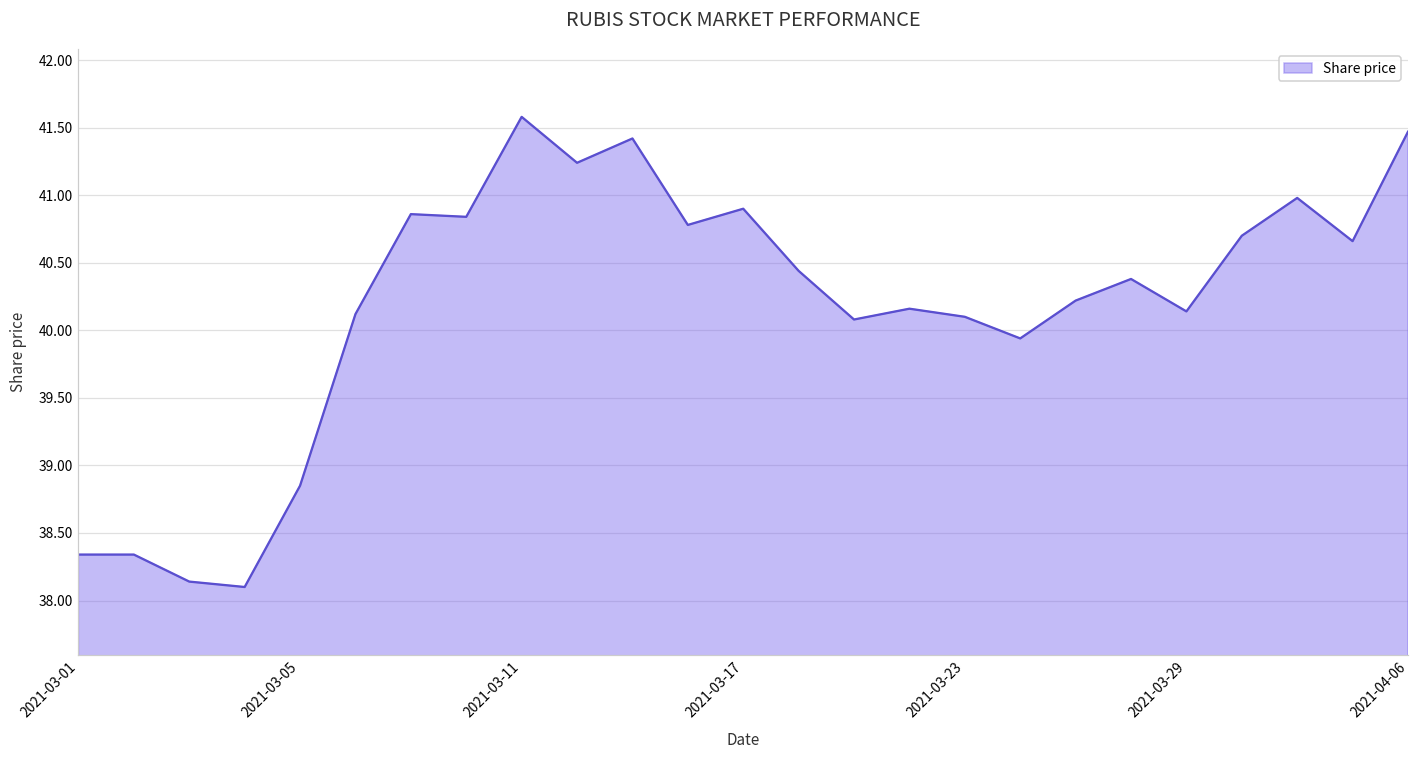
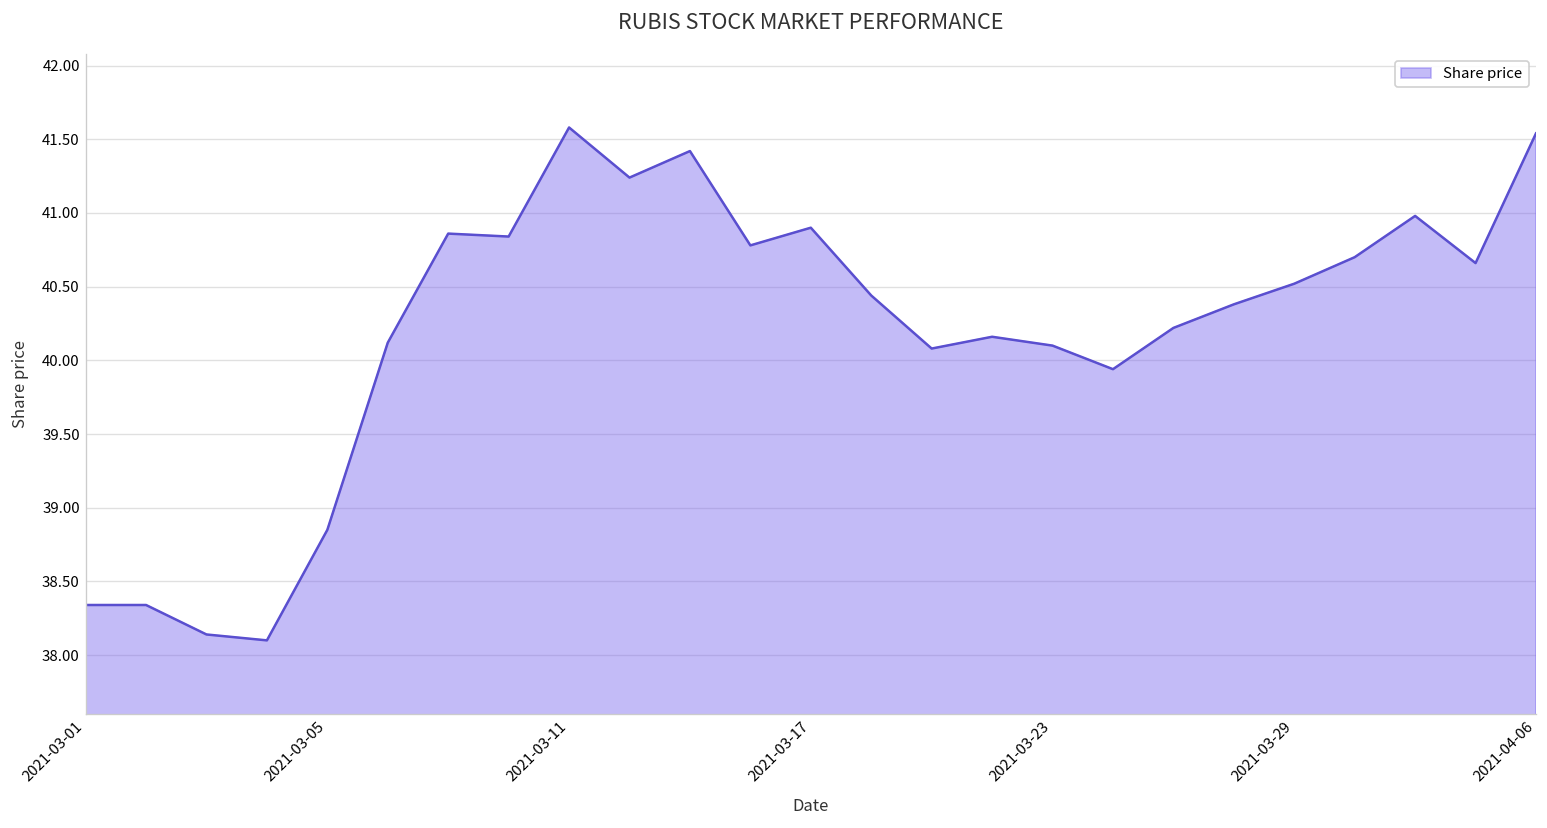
  {
    "2021-03-01": 38.34,
    "2021-03-05": 38.85,
    "2021-03-11": 41.58,
    "2021-03-17": 40.90,
    "2021-03-23": 40.10,
-   "2021-03-29": 40.14,
-   "2021-04-06": 41.47
+   "2021-03-29": 40.52,
+   "2021-04-06": 41.54
  }
